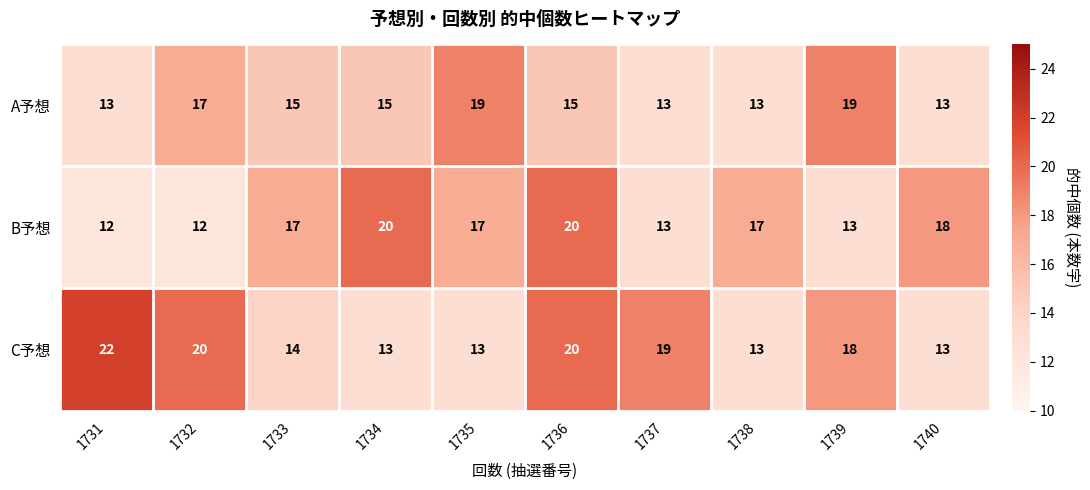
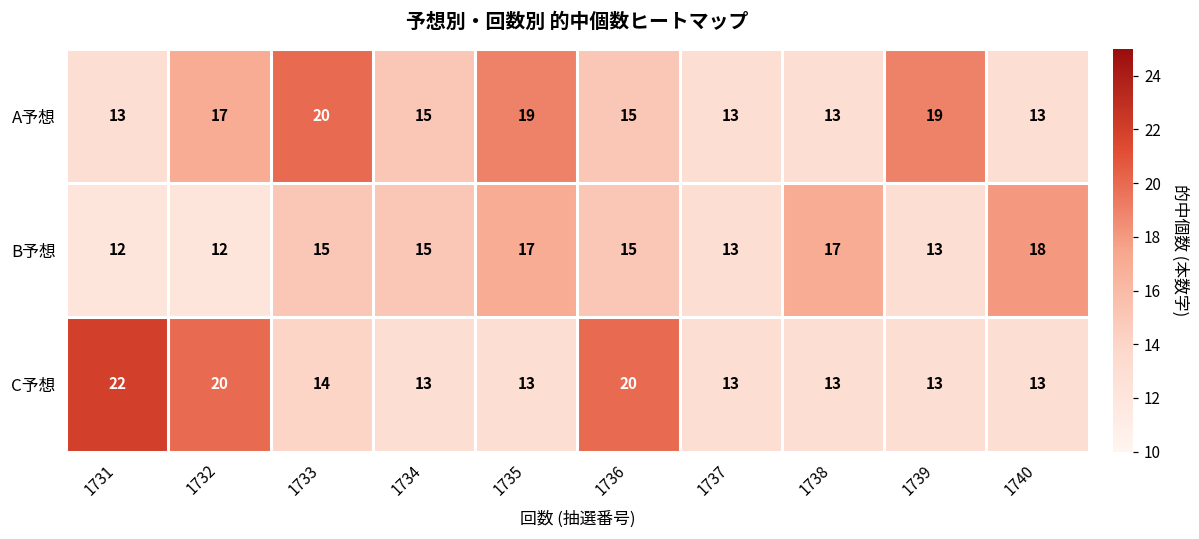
  {
    "A予想": {
      "1731": 13,
      "1732": 17,
-     "1733": 15,
+     "1733": 20,
      "1734": 15,
      "1735": 19,
      "1736": 15,
      "1737": 13,
      "1738": 13,
      "1739": 19,
      "1740": 13
    },
    "B予想": {
      "1731": 12,
      "1732": 12,
-     "1733": 17,
-     "1734": 20,
+     "1733": 15,
+     "1734": 15,
      "1735": 17,
-     "1736": 20,
+     "1736": 15,
      "1737": 13,
      "1738": 17,
      "1739": 13,
      "1740": 18
    },
    "C予想": {
      "1731": 22,
      "1732": 20,
      "1733": 14,
      "1734": 13,
      "1735": 13,
      "1736": 20,
-     "1737": 19,
+     "1737": 13,
      "1738": 13,
-     "1739": 18,
+     "1739": 13,
      "1740": 13
    }
  }
